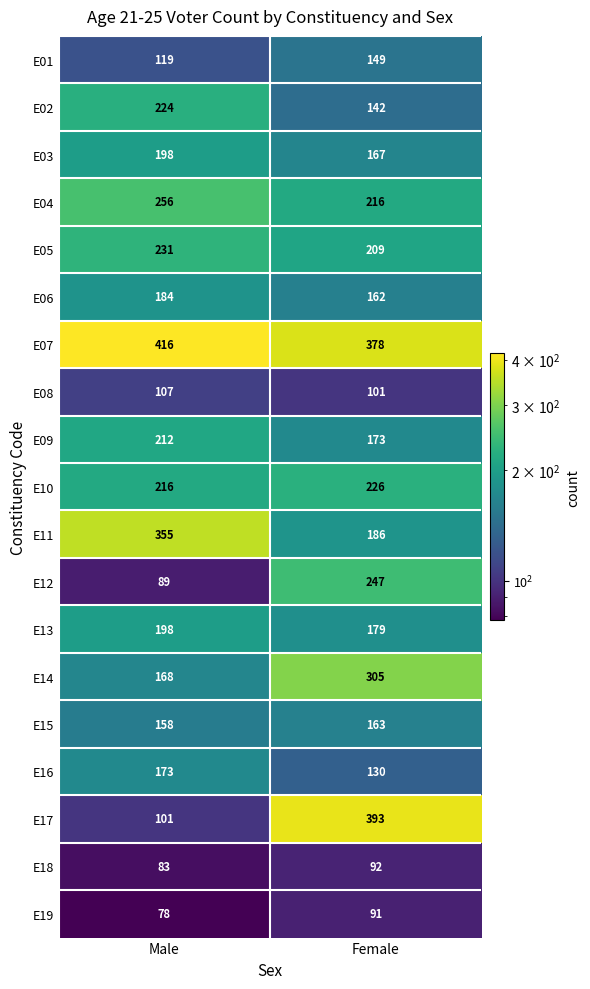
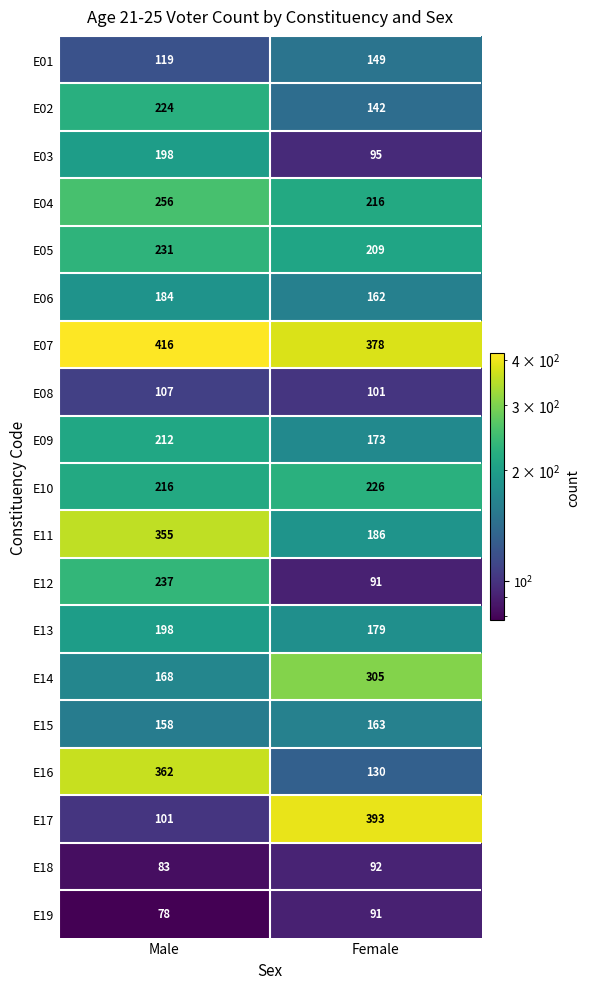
  {
    "E01": {
      "Male": 119,
      "Female": 149
    },
    "E02": {
      "Male": 224,
      "Female": 142
    },
    "E03": {
      "Male": 198,
-     "Female": 167
+     "Female": 95
    },
    "E04": {
      "Male": 256,
      "Female": 216
    },
    "E05": {
      "Male": 231,
      "Female": 209
    },
    "E06": {
      "Male": 184,
      "Female": 162
    },
    "E07": {
      "Male": 416,
      "Female": 378
    },
    "E08": {
      "Male": 107,
      "Female": 101
    },
    "E09": {
      "Male": 212,
      "Female": 173
    },
    "E10": {
      "Male": 216,
      "Female": 226
    },
    "E11": {
      "Male": 355,
      "Female": 186
    },
    "E12": {
-     "Male": 89,
-     "Female": 247
+     "Male": 237,
+     "Female": 91
    },
    "E13": {
      "Male": 198,
      "Female": 179
    },
    "E14": {
      "Male": 168,
      "Female": 305
    },
    "E15": {
      "Male": 158,
      "Female": 163
    },
    "E16": {
-     "Male": 173,
+     "Male": 362,
      "Female": 130
    },
    "E17": {
      "Male": 101,
      "Female": 393
    },
    "E18": {
      "Male": 83,
      "Female": 92
    },
    "E19": {
      "Male": 78,
      "Female": 91
    }
  }
